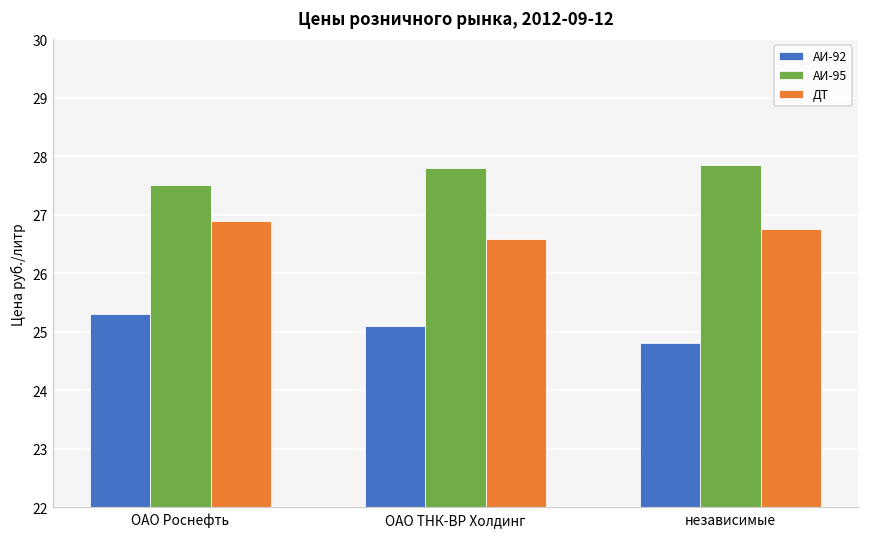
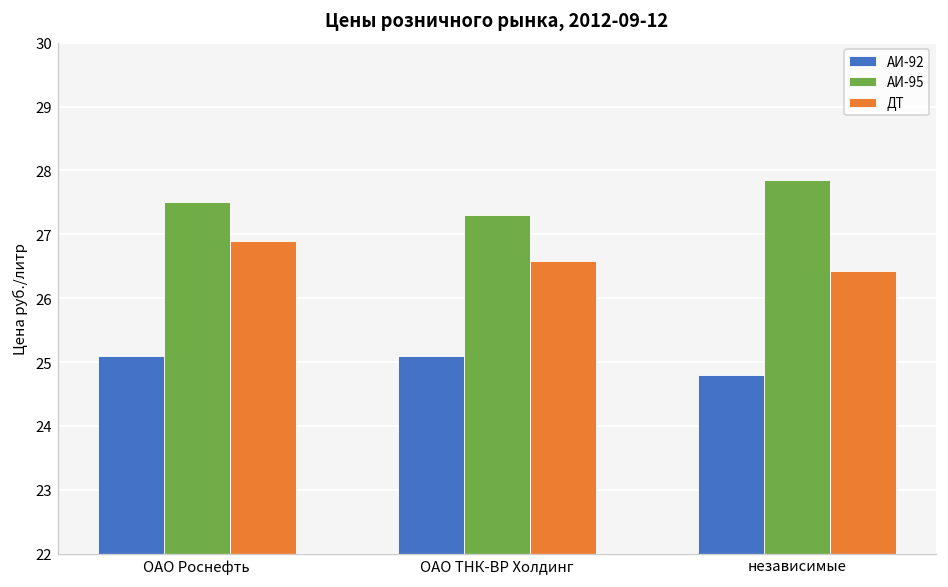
  {
    "АИ-92": {
-     "ОАО Роснефть": 25.3,
+     "ОАО Роснефть": 25.1,
      "ОАО ТНК-ВР Холдинг": 25.1,
      "независимые": 24.8
    },
    "АИ-95": {
      "ОАО Роснефть": 27.5,
-     "ОАО ТНК-ВР Холдинг": 27.8,
+     "ОАО ТНК-ВР Холдинг": 27.3,
      "независимые": 27.9
    },
    "ДТ": {
      "ОАО Роснефть": 26.9,
      "ОАО ТНК-ВР Холдинг": 26.6,
-     "независимые": 26.8
+     "независимые": 26.4
    }
  }
